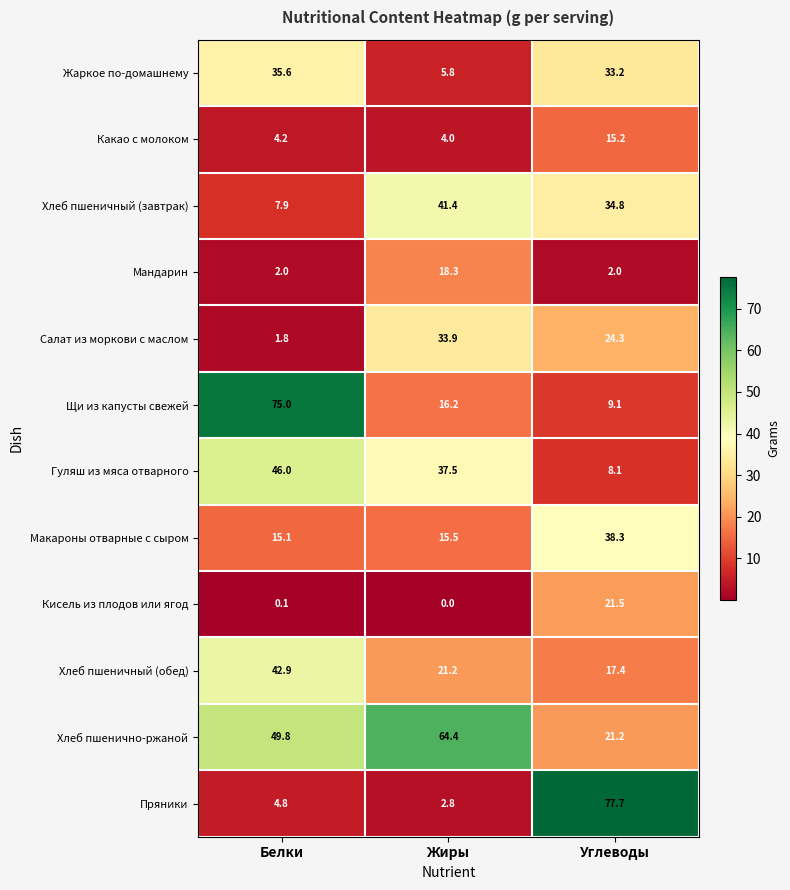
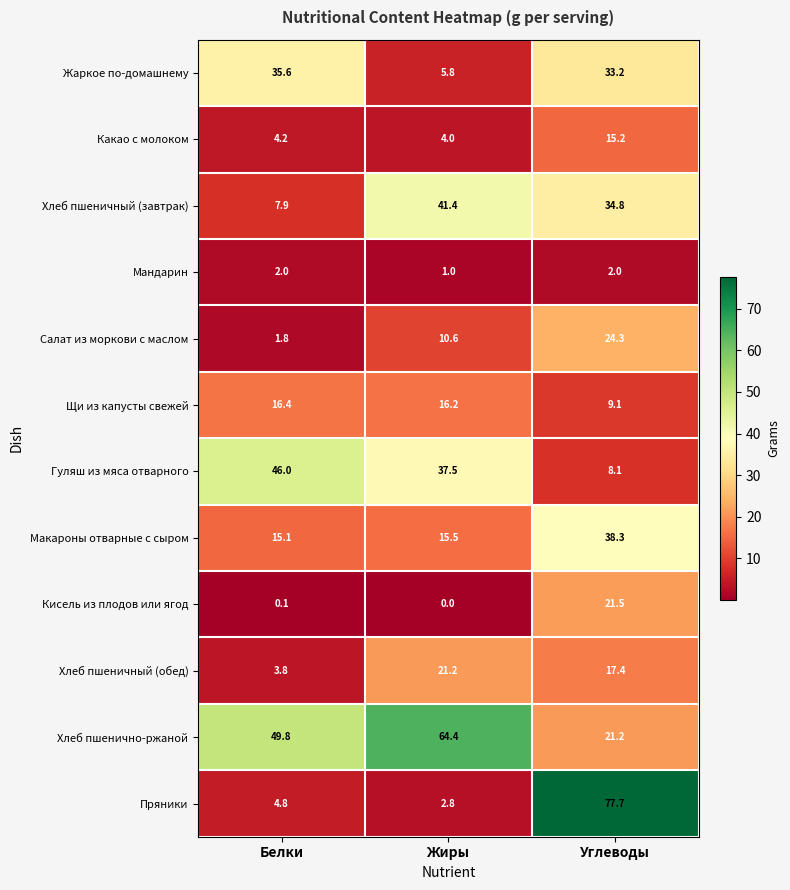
  {
    "Жаркое по-домашнему": {
      "Белки": 35.6,
      "Жиры": 5.8,
      "Углеводы": 33.2
    },
    "Какао с молоком": {
      "Белки": 4.2,
      "Жиры": 4.0,
      "Углеводы": 15.2
    },
    "Хлеб пшеничный (завтрак)": {
      "Белки": 7.9,
      "Жиры": 41.4,
      "Углеводы": 34.8
    },
    "Мандарин": {
      "Белки": 2.0,
-     "Жиры": 18.3,
+     "Жиры": 1.0,
      "Углеводы": 2.0
    },
    "Салат из моркови с маслом": {
      "Белки": 1.8,
-     "Жиры": 33.9,
+     "Жиры": 10.6,
      "Углеводы": 24.3
    },
    "Щи из капусты свежей": {
-     "Белки": 75.0,
+     "Белки": 16.4,
      "Жиры": 16.2,
      "Углеводы": 9.1
    },
    "Гуляш из мяса отварного": {
      "Белки": 46.0,
      "Жиры": 37.5,
      "Углеводы": 8.1
    },
    "Макароны отварные с сыром": {
      "Белки": 15.1,
      "Жиры": 15.5,
      "Углеводы": 38.3
    },
    "Кисель из плодов или ягод": {
      "Белки": 0.1,
      "Жиры": 0.0,
      "Углеводы": 21.5
    },
    "Хлеб пшеничный (обед)": {
-     "Белки": 42.9,
+     "Белки": 3.8,
      "Жиры": 21.2,
      "Углеводы": 17.4
    },
    "Хлеб пшенично-ржаной": {
      "Белки": 49.8,
      "Жиры": 64.4,
      "Углеводы": 21.2
    },
    "Пряники": {
      "Белки": 4.8,
      "Жиры": 2.8,
      "Углеводы": 77.7
    }
  }
